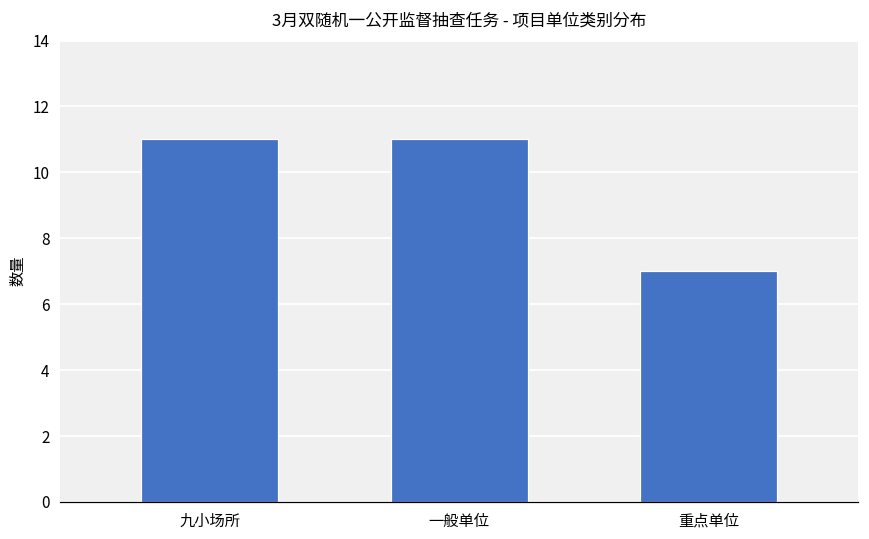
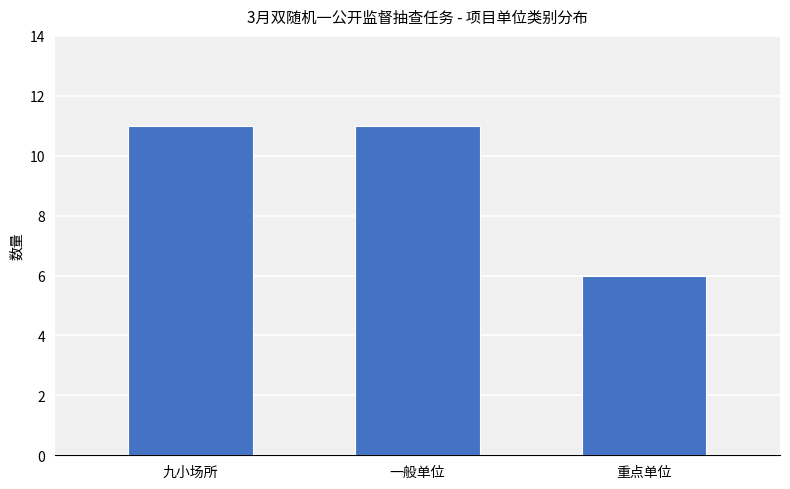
  {
    "九小场所": 11,
    "一般单位": 11,
-   "重点单位": 7
+   "重点单位": 6
  }
